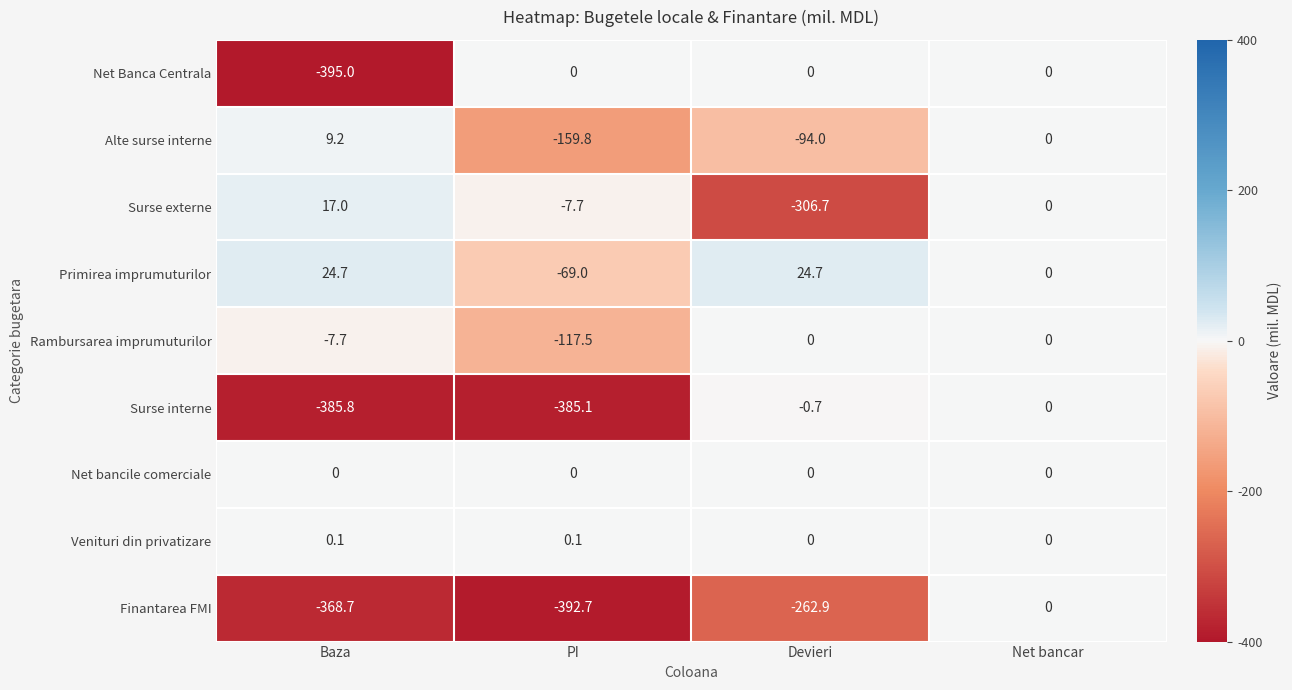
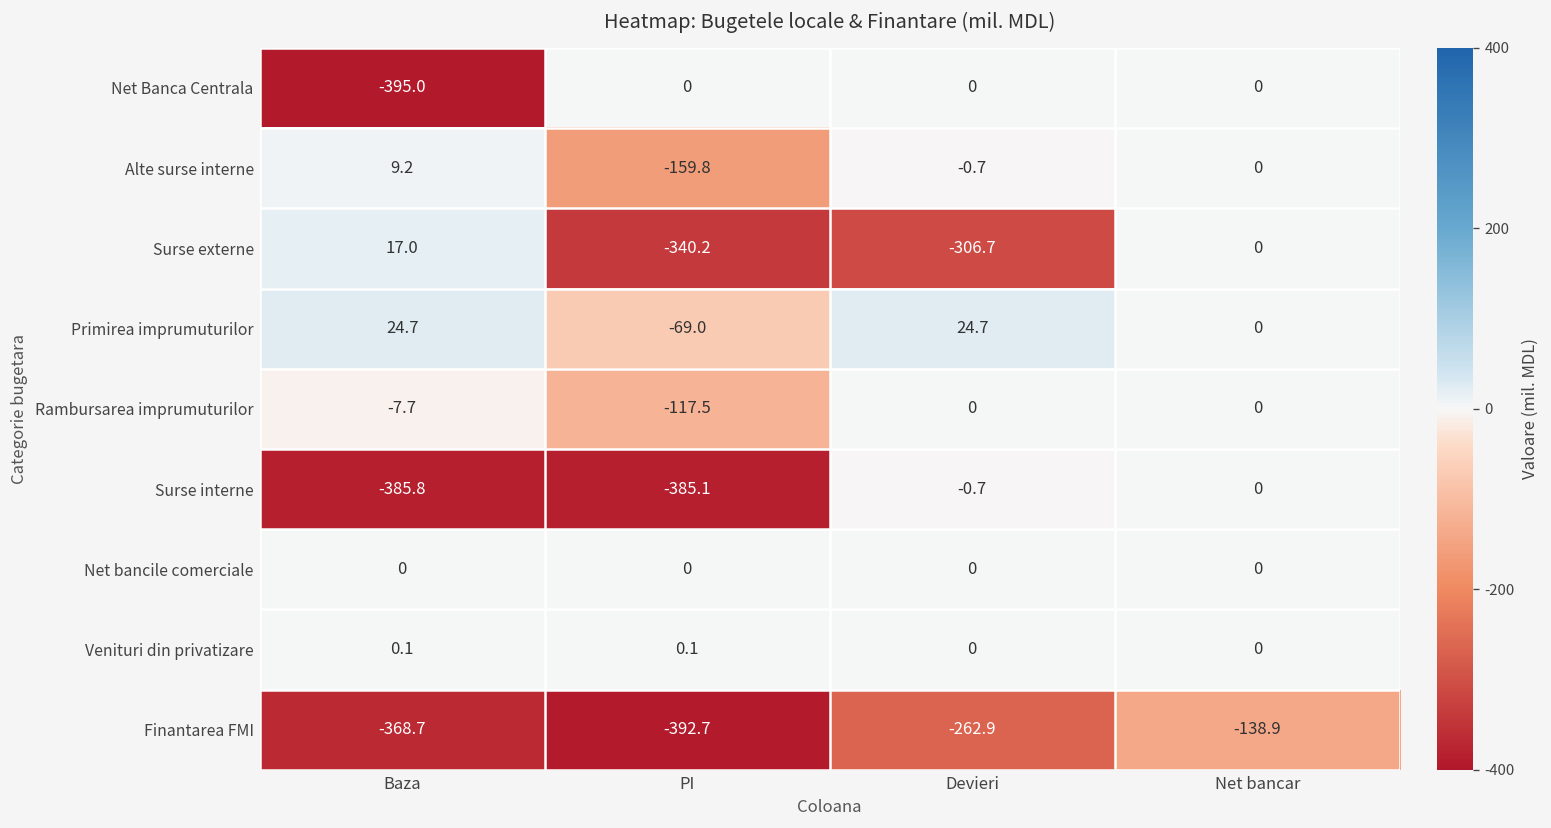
  {
    "Net Banca Centrala": {
      "Baza": -395.0,
      "PI": 0,
      "Devieri": 0,
      "Net bancar": 0
    },
    "Alte surse interne": {
      "Baza": 9.2,
      "PI": -159.8,
-     "Devieri": -94.0,
+     "Devieri": -0.7,
      "Net bancar": 0
    },
    "Surse externe": {
      "Baza": 17.0,
-     "PI": -7.7,
+     "PI": -340.2,
      "Devieri": -306.7,
      "Net bancar": 0
    },
    "Primirea imprumuturilor": {
      "Baza": 24.7,
      "PI": -69.0,
      "Devieri": 24.7,
      "Net bancar": 0
    },
    "Rambursarea imprumuturilor": {
      "Baza": -7.7,
      "PI": -117.5,
      "Devieri": 0,
      "Net bancar": 0
    },
    "Surse interne": {
      "Baza": -385.8,
      "PI": -385.1,
      "Devieri": -0.7,
      "Net bancar": 0
    },
    "Net bancile comerciale": {
      "Baza": 0,
      "PI": 0,
      "Devieri": 0,
      "Net bancar": 0
    },
    "Venituri din privatizare": {
      "Baza": 0.1,
      "PI": 0.1,
      "Devieri": 0,
      "Net bancar": 0
    },
    "Finantarea FMI": {
      "Baza": -368.7,
      "PI": -392.7,
      "Devieri": -262.9,
-     "Net bancar": 0
+     "Net bancar": -138.9
    }
  }
